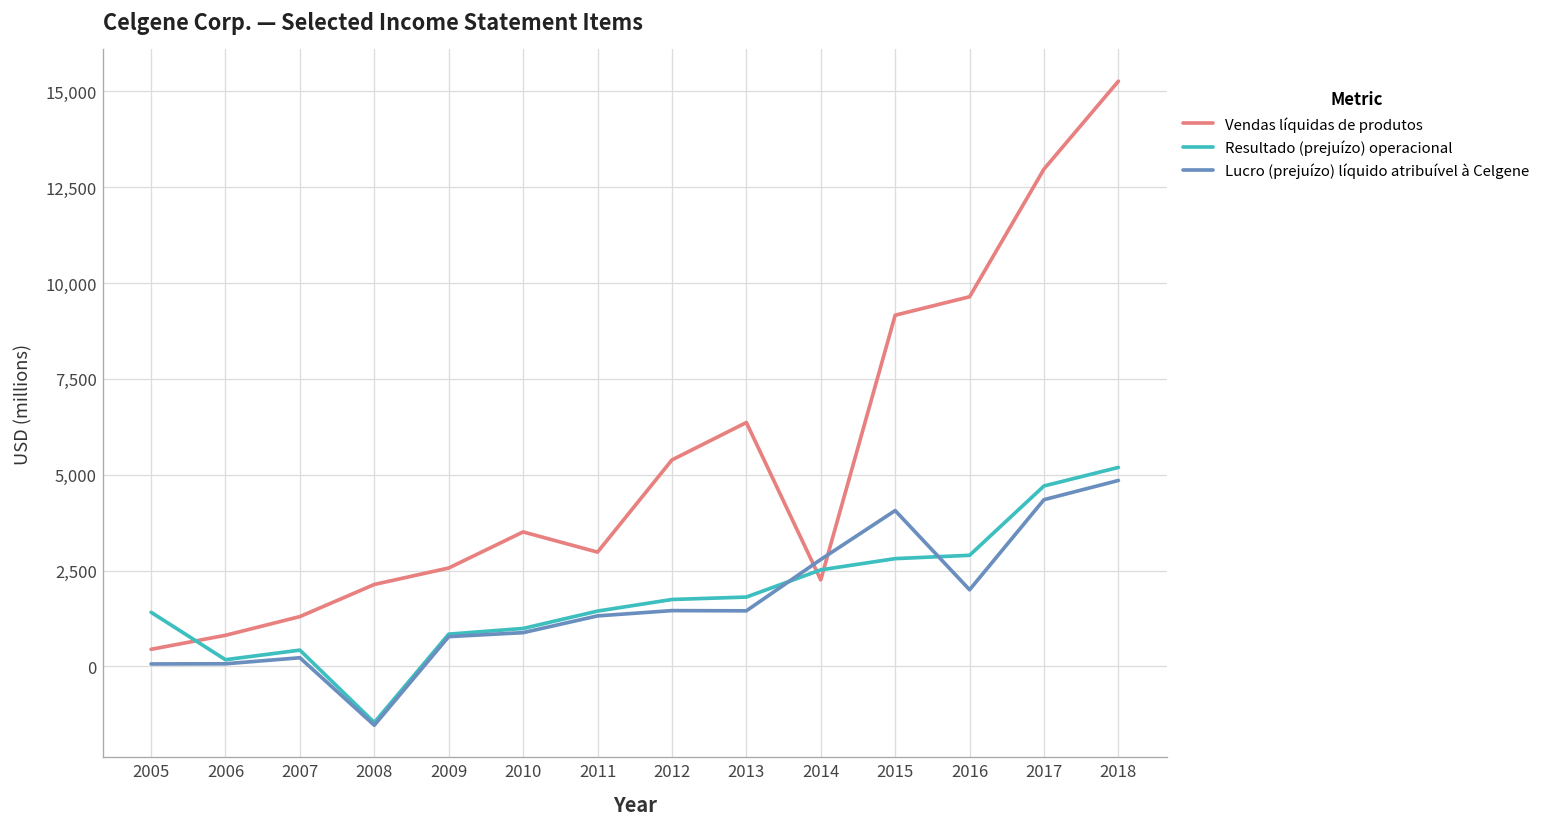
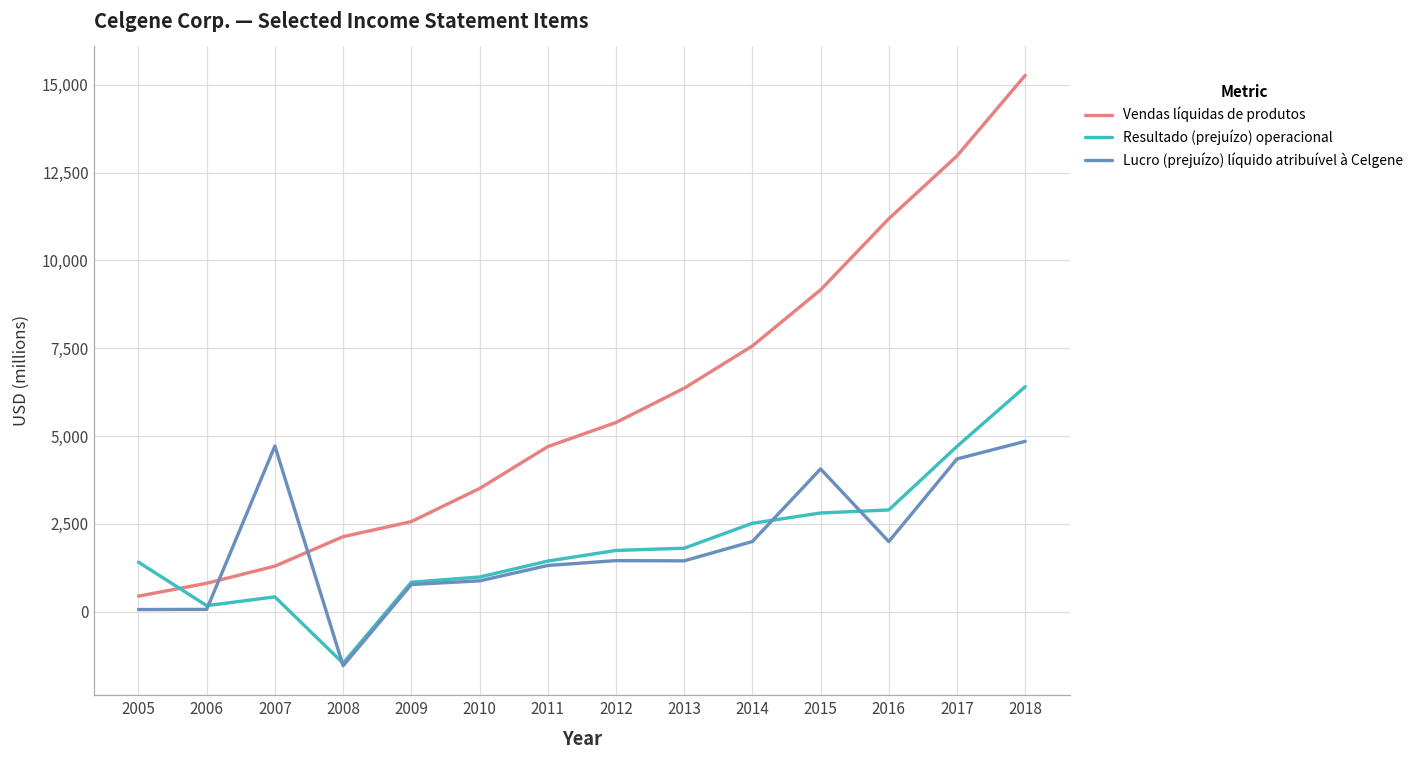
  {
    "Vendas líquidas de produtos": {
      "2005": "400",
      "2006": "800",
      "2007": "1,300",
      "2008": "2,100",
      "2009": "2,600",
      "2010": "3,500",
-     "2011": "3,000",
+     "2011": "4,700",
      "2012": "5,400",
      "2013": "6,400",
-     "2014": "2,300",
+     "2014": "7,600",
      "2015": "9,200",
-     "2016": "9,600",
+     "2016": "11,200",
      "2017": "13,000",
      "2018": "15,300"
    },
    "Resultado (prejuízo) operacional": {
      "2005": "1,400",
      "2006": "200",
      "2007": "400",
      "2010": "1,000",
      "2011": "1,400",
      "2012": "1,700",
      "2013": "1,800",
      "2014": "2,500",
      "2015": "2,800",
      "2016": "2,900",
      "2017": "4,700",
-     "2018": "5,200"
+     "2018": "6,400"
    },
    "Lucro (prejuízo) líquido atribuível à Celgene": {
      "2005": "100",
      "2006": "100",
-     "2007": "200",
+     "2007": "4,700",
      "2010": "900",
      "2011": "1,300",
      "2012": "1,500",
      "2013": "1,500",
-     "2014": "2,800",
+     "2014": "2,000",
      "2015": "4,100",
      "2016": "2,000",
      "2017": "4,300",
      "2018": "4,900"
    }
  }
